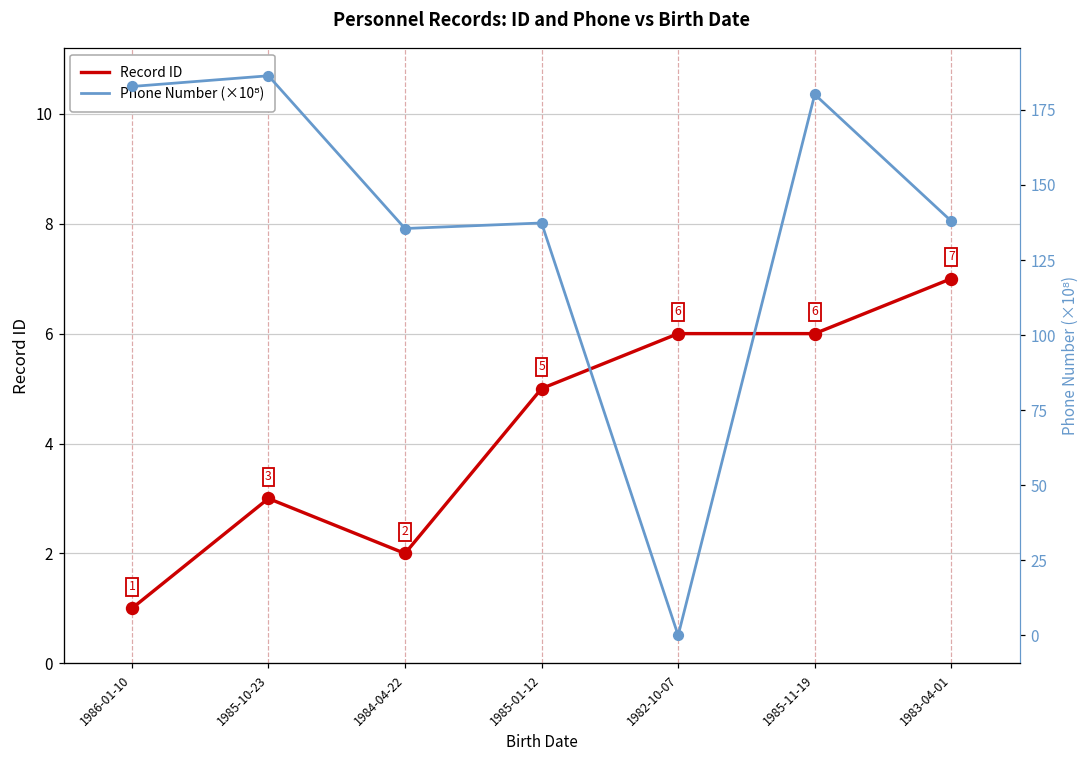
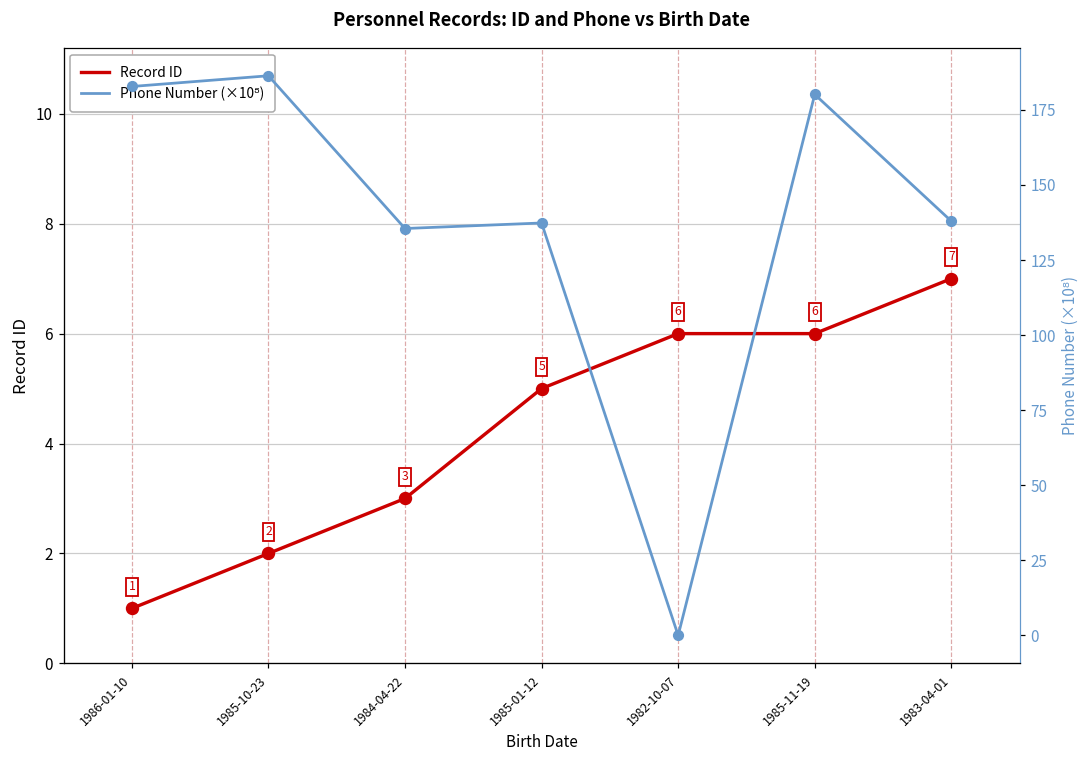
  {
    "Record ID": {
-     "1985-10-23": 3,
-     "1984-04-22": 2
+     "1985-10-23": 2,
+     "1984-04-22": 3
    }
  }
